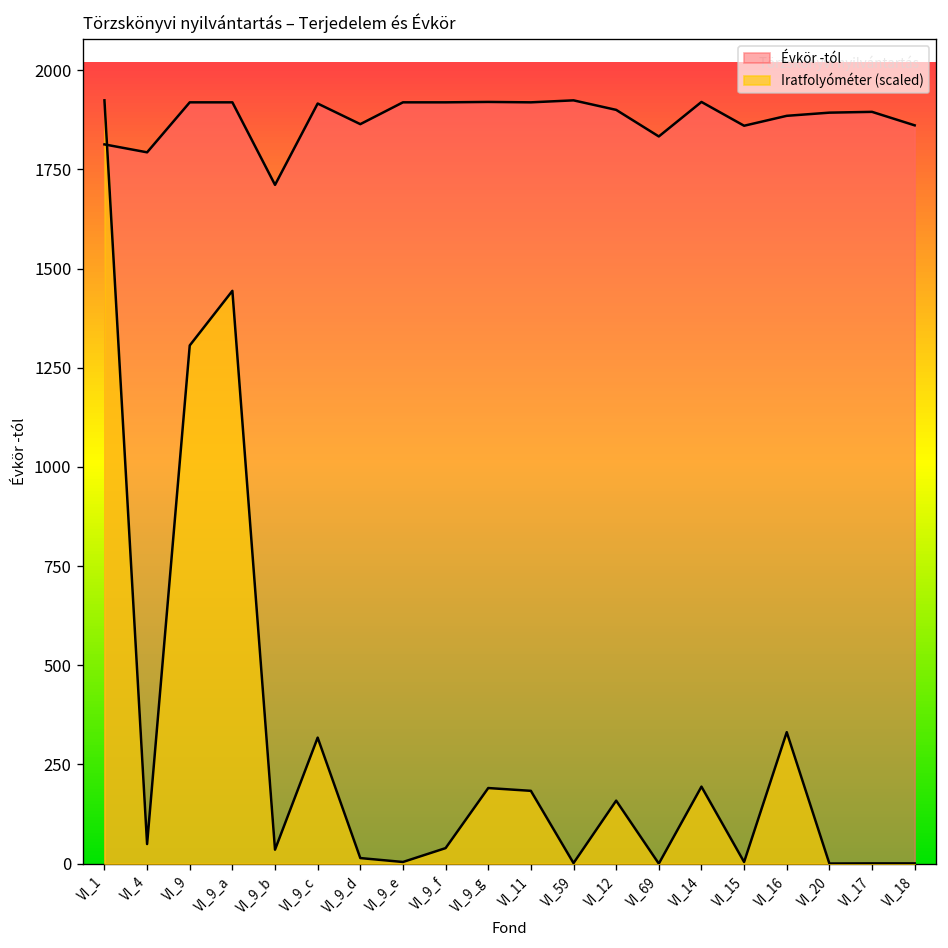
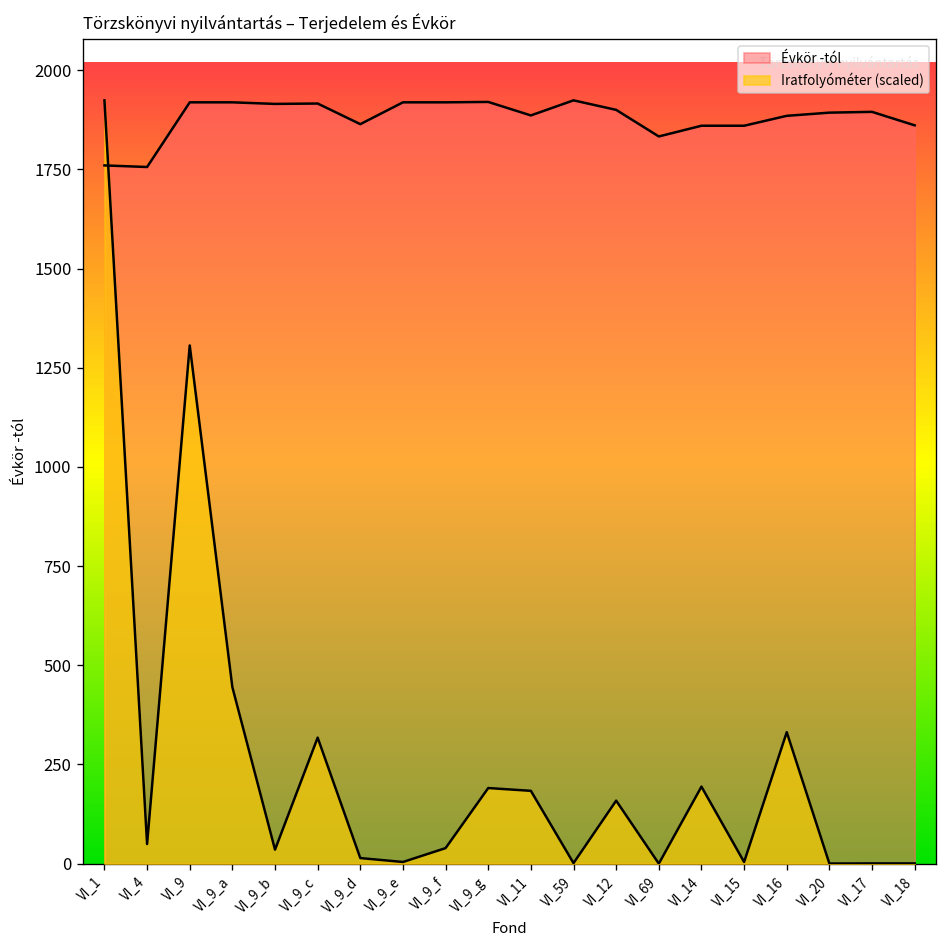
  {
    "Évkör -tól": {
-     "VI_1": 1810,
-     "VI_4": 1790,
+     "VI_1": 1760,
+     "VI_4": 1760,
      "VI_9": 1920,
      "VI_9_a": 1920,
-     "VI_9_b": 1710,
+     "VI_9_b": 1920,
      "VI_9_c": 1920,
      "VI_9_d": 1860,
      "VI_9_e": 1920,
      "VI_9_f": 1920,
      "VI_9_g": 1920,
-     "VI_11": 1920,
+     "VI_11": 1890,
      "VI_59": 1920,
      "VI_12": 1900,
      "VI_69": 1830,
-     "VI_14": 1920,
+     "VI_14": 1860,
      "VI_15": 1860,
      "VI_16": 1890,
      "VI_20": 1890,
      "VI_17": 1900,
      "VI_18": 1860
    },
    "Iratfolyóméter (scaled)": {
      "VI_1": 1920,
      "VI_4": 50,
      "VI_9": 1310,
-     "VI_9_a": 1440,
+     "VI_9_a": 440,
      "VI_9_b": 40,
      "VI_9_c": 320,
      "VI_9_d": 10,
      "VI_9_e": 0,
      "VI_9_f": 40,
      "VI_9_g": 190,
      "VI_11": 180,
      "VI_59": 0,
      "VI_12": 160,
      "VI_69": 0,
      "VI_14": 190,
      "VI_15": 0,
      "VI_16": 330,
      "VI_20": 0,
      "VI_17": 0,
      "VI_18": 0
    }
  }
